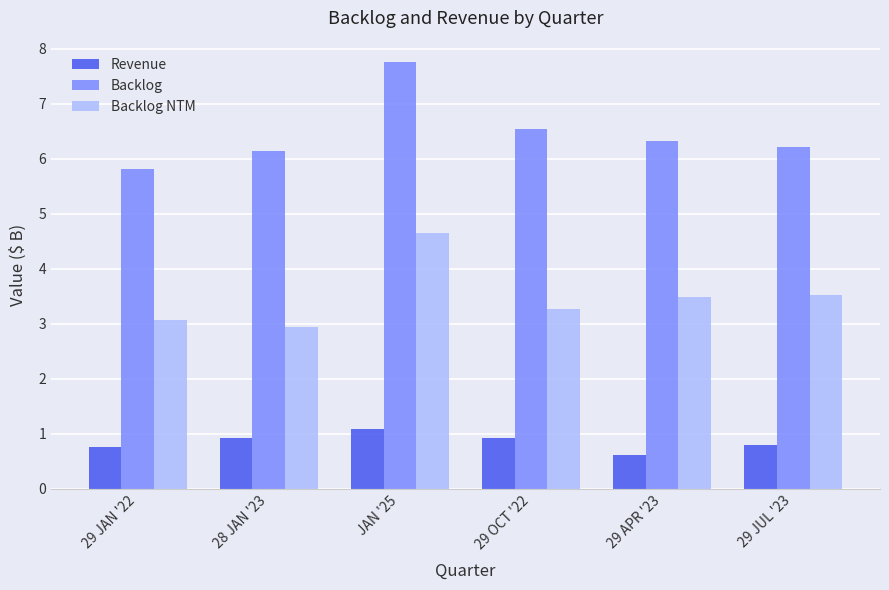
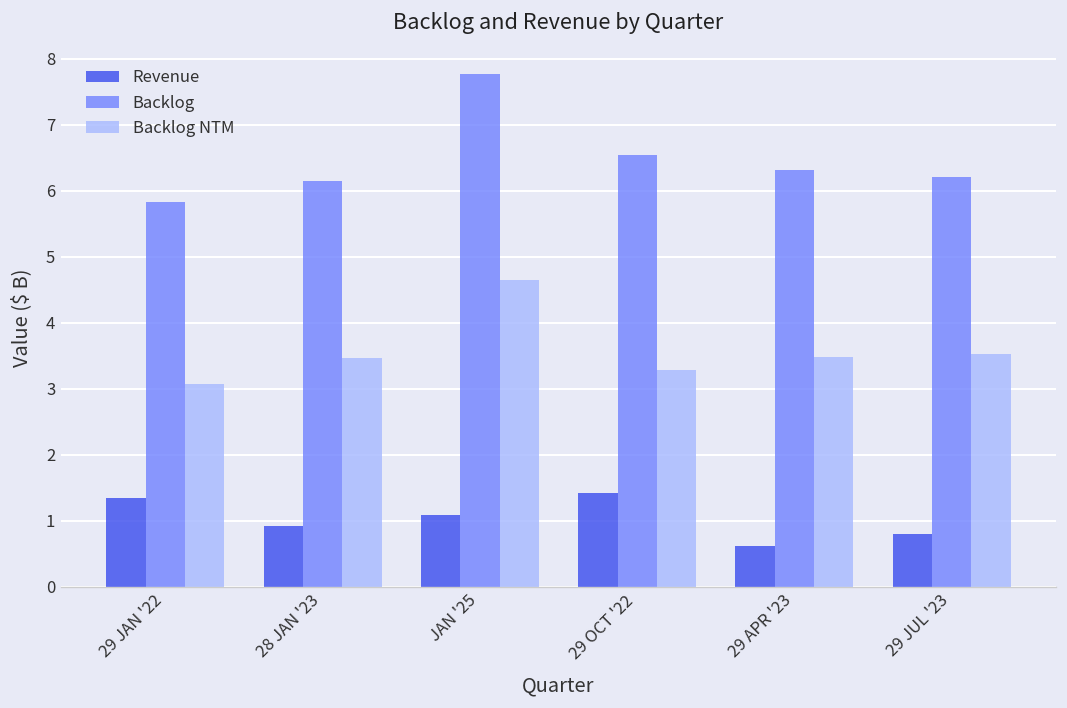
  {
    "Revenue": {
-     "29 JAN '22": 0.8,
+     "29 JAN '22": 1.3,
      "28 JAN '23": 0.9,
      "JAN '25": 1.1,
-     "29 OCT '22": 0.9,
+     "29 OCT '22": 1.4,
      "29 APR '23": 0.6,
      "29 JUL '23": 0.8
    },
    "Backlog": {
      "29 JAN '22": 5.8,
      "28 JAN '23": 6.1,
      "JAN '25": 7.8,
      "29 OCT '22": 6.5,
      "29 APR '23": 6.3,
      "29 JUL '23": 6.2
    },
    "Backlog NTM": {
      "29 JAN '22": 3.1,
-     "28 JAN '23": 2.9,
+     "28 JAN '23": 3.5,
      "JAN '25": 4.6,
      "29 OCT '22": 3.3,
      "29 APR '23": 3.5,
      "29 JUL '23": 3.5
    }
  }
